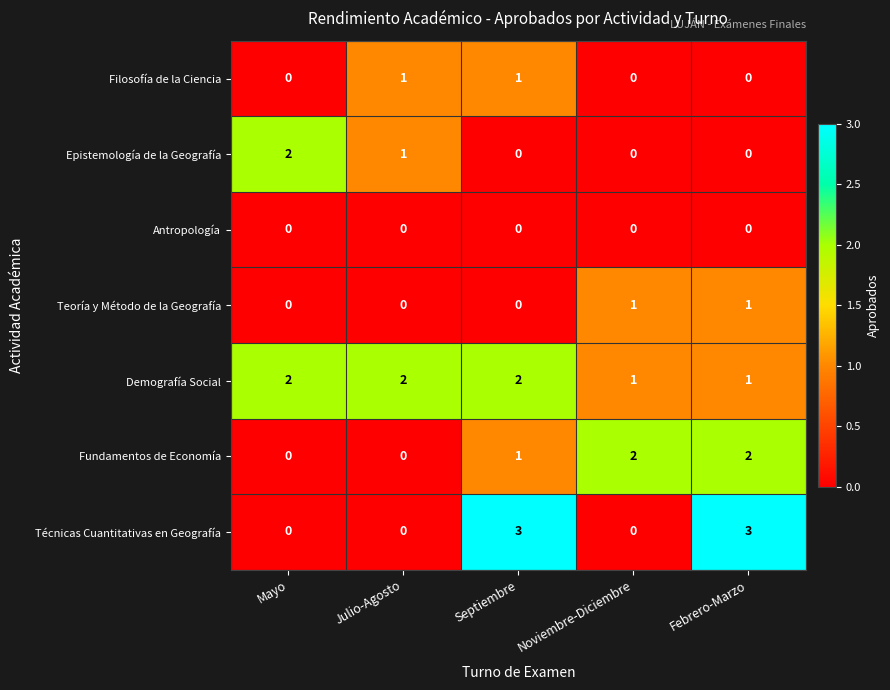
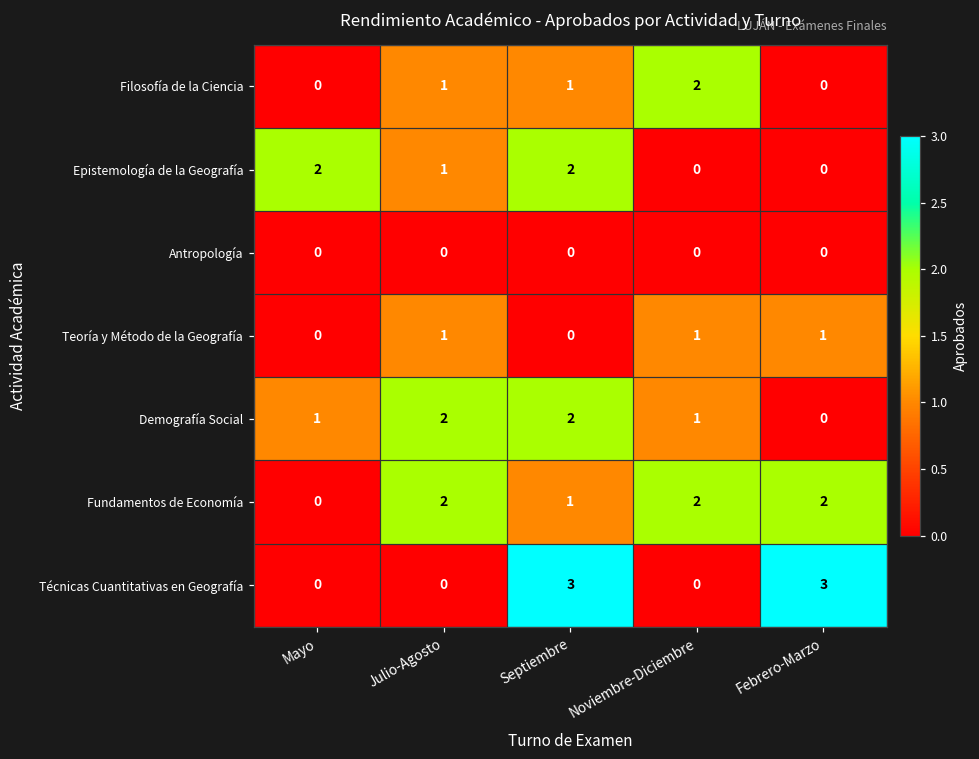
  {
    "Filosofía de la Ciencia": {
      "Mayo": 0,
      "Julio-Agosto": 1,
      "Septiembre": 1,
-     "Noviembre-Diciembre": 0,
+     "Noviembre-Diciembre": 2,
      "Febrero-Marzo": 0
    },
    "Epistemología de la Geografía": {
      "Mayo": 2,
      "Julio-Agosto": 1,
-     "Septiembre": 0,
+     "Septiembre": 2,
      "Noviembre-Diciembre": 0,
      "Febrero-Marzo": 0
    },
    "Antropología": {
      "Mayo": 0,
      "Julio-Agosto": 0,
      "Septiembre": 0,
      "Noviembre-Diciembre": 0,
      "Febrero-Marzo": 0
    },
    "Teoría y Método de la Geografía": {
      "Mayo": 0,
-     "Julio-Agosto": 0,
+     "Julio-Agosto": 1,
      "Septiembre": 0,
      "Noviembre-Diciembre": 1,
      "Febrero-Marzo": 1
    },
    "Demografía Social": {
-     "Mayo": 2,
+     "Mayo": 1,
      "Julio-Agosto": 2,
      "Septiembre": 2,
      "Noviembre-Diciembre": 1,
-     "Febrero-Marzo": 1
+     "Febrero-Marzo": 0
    },
    "Fundamentos de Economía": {
      "Mayo": 0,
-     "Julio-Agosto": 0,
+     "Julio-Agosto": 2,
      "Septiembre": 1,
      "Noviembre-Diciembre": 2,
      "Febrero-Marzo": 2
    },
    "Técnicas Cuantitativas en Geografía": {
      "Mayo": 0,
      "Julio-Agosto": 0,
      "Septiembre": 3,
      "Noviembre-Diciembre": 0,
      "Febrero-Marzo": 3
    }
  }
